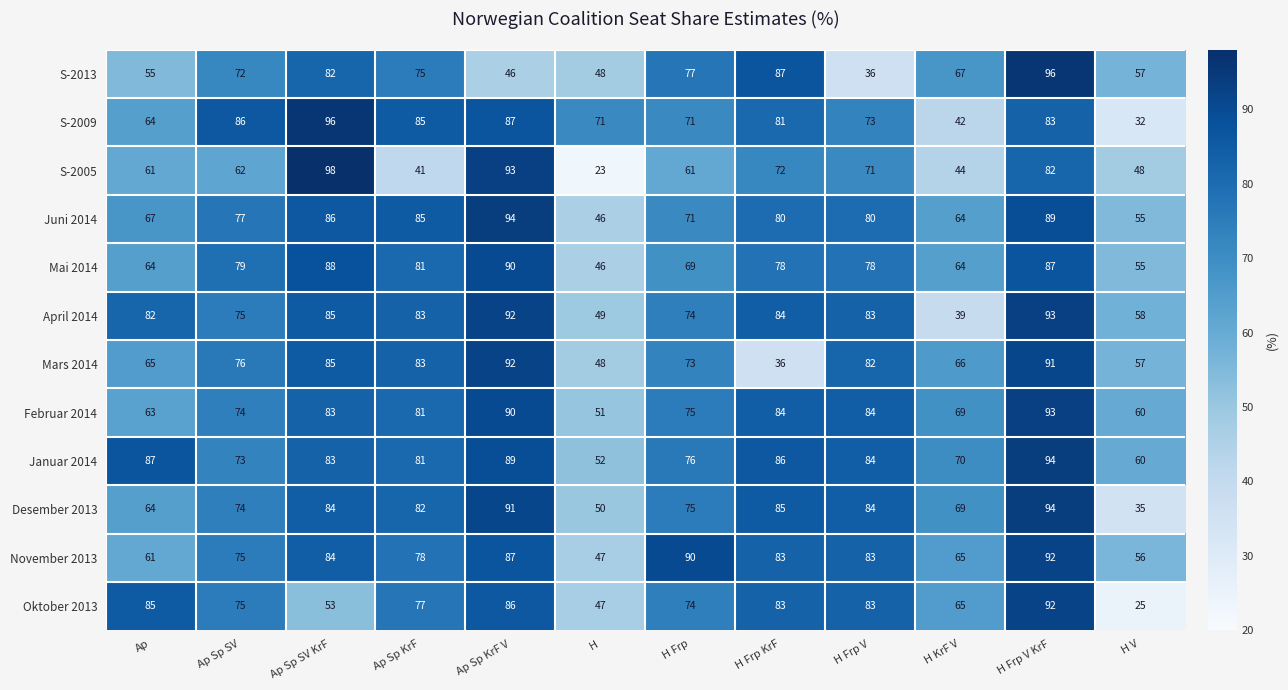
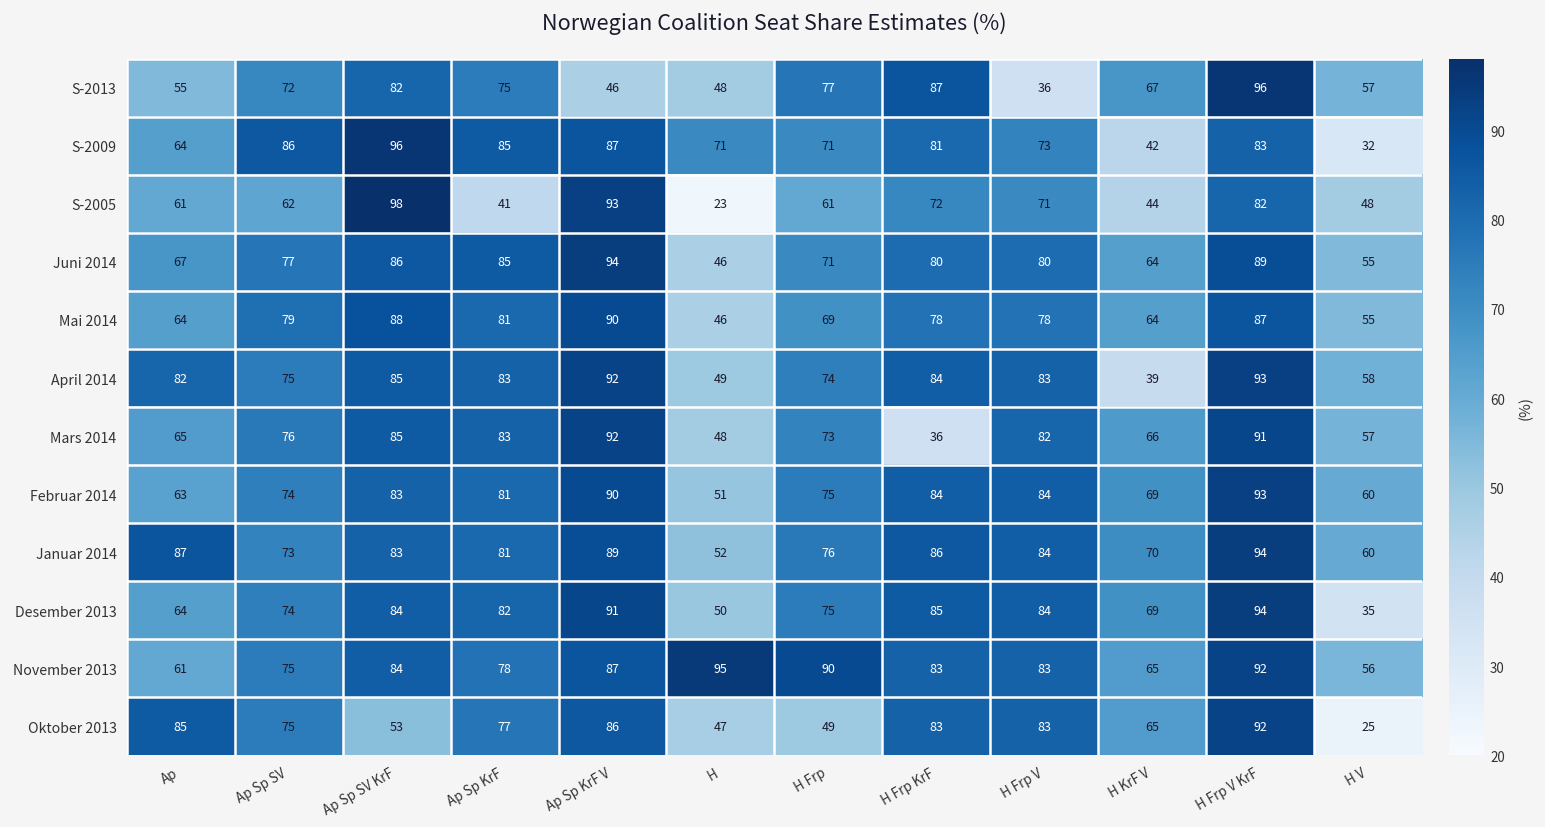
  {
    "S-2013": {
      "Ap": 55,
      "Ap Sp SV": 72,
      "Ap Sp SV KrF": 82,
      "Ap Sp KrF": 75,
      "Ap Sp KrF V": 46,
      "H": 48,
      "H Frp": 77,
      "H Frp KrF": 87,
      "H Frp V": 36,
      "H KrF V": 67,
      "H Frp V KrF": 96,
      "H V": 57
    },
    "S-2009": {
      "Ap": 64,
      "Ap Sp SV": 86,
      "Ap Sp SV KrF": 96,
      "Ap Sp KrF": 85,
      "Ap Sp KrF V": 87,
      "H": 71,
      "H Frp": 71,
      "H Frp KrF": 81,
      "H Frp V": 73,
      "H KrF V": 42,
      "H Frp V KrF": 83,
      "H V": 32
    },
    "S-2005": {
      "Ap": 61,
      "Ap Sp SV": 62,
      "Ap Sp SV KrF": 98,
      "Ap Sp KrF": 41,
      "Ap Sp KrF V": 93,
      "H": 23,
      "H Frp": 61,
      "H Frp KrF": 72,
      "H Frp V": 71,
      "H KrF V": 44,
      "H Frp V KrF": 82,
      "H V": 48
    },
    "Juni 2014": {
      "Ap": 67,
      "Ap Sp SV": 77,
      "Ap Sp SV KrF": 86,
      "Ap Sp KrF": 85,
      "Ap Sp KrF V": 94,
      "H": 46,
      "H Frp": 71,
      "H Frp KrF": 80,
      "H Frp V": 80,
      "H KrF V": 64,
      "H Frp V KrF": 89,
      "H V": 55
    },
    "Mai 2014": {
      "Ap": 64,
      "Ap Sp SV": 79,
      "Ap Sp SV KrF": 88,
      "Ap Sp KrF": 81,
      "Ap Sp KrF V": 90,
      "H": 46,
      "H Frp": 69,
      "H Frp KrF": 78,
      "H Frp V": 78,
      "H KrF V": 64,
      "H Frp V KrF": 87,
      "H V": 55
    },
    "April 2014": {
      "Ap": 82,
      "Ap Sp SV": 75,
      "Ap Sp SV KrF": 85,
      "Ap Sp KrF": 83,
      "Ap Sp KrF V": 92,
      "H": 49,
      "H Frp": 74,
      "H Frp KrF": 84,
      "H Frp V": 83,
      "H KrF V": 39,
      "H Frp V KrF": 93,
      "H V": 58
    },
    "Mars 2014": {
      "Ap": 65,
      "Ap Sp SV": 76,
      "Ap Sp SV KrF": 85,
      "Ap Sp KrF": 83,
      "Ap Sp KrF V": 92,
      "H": 48,
      "H Frp": 73,
      "H Frp KrF": 36,
      "H Frp V": 82,
      "H KrF V": 66,
      "H Frp V KrF": 91,
      "H V": 57
    },
    "Februar 2014": {
      "Ap": 63,
      "Ap Sp SV": 74,
      "Ap Sp SV KrF": 83,
      "Ap Sp KrF": 81,
      "Ap Sp KrF V": 90,
      "H": 51,
      "H Frp": 75,
      "H Frp KrF": 84,
      "H Frp V": 84,
      "H KrF V": 69,
      "H Frp V KrF": 93,
      "H V": 60
    },
    "Januar 2014": {
      "Ap": 87,
      "Ap Sp SV": 73,
      "Ap Sp SV KrF": 83,
      "Ap Sp KrF": 81,
      "Ap Sp KrF V": 89,
      "H": 52,
      "H Frp": 76,
      "H Frp KrF": 86,
      "H Frp V": 84,
      "H KrF V": 70,
      "H Frp V KrF": 94,
      "H V": 60
    },
    "Desember 2013": {
      "Ap": 64,
      "Ap Sp SV": 74,
      "Ap Sp SV KrF": 84,
      "Ap Sp KrF": 82,
      "Ap Sp KrF V": 91,
      "H": 50,
      "H Frp": 75,
      "H Frp KrF": 85,
      "H Frp V": 84,
      "H KrF V": 69,
      "H Frp V KrF": 94,
      "H V": 35
    },
    "November 2013": {
      "Ap": 61,
      "Ap Sp SV": 75,
      "Ap Sp SV KrF": 84,
      "Ap Sp KrF": 78,
      "Ap Sp KrF V": 87,
-     "H": 47,
+     "H": 95,
      "H Frp": 90,
      "H Frp KrF": 83,
      "H Frp V": 83,
      "H KrF V": 65,
      "H Frp V KrF": 92,
      "H V": 56
    },
    "Oktober 2013": {
      "Ap": 85,
      "Ap Sp SV": 75,
      "Ap Sp SV KrF": 53,
      "Ap Sp KrF": 77,
      "Ap Sp KrF V": 86,
      "H": 47,
-     "H Frp": 74,
+     "H Frp": 49,
      "H Frp KrF": 83,
      "H Frp V": 83,
      "H KrF V": 65,
      "H Frp V KrF": 92,
      "H V": 25
    }
  }
